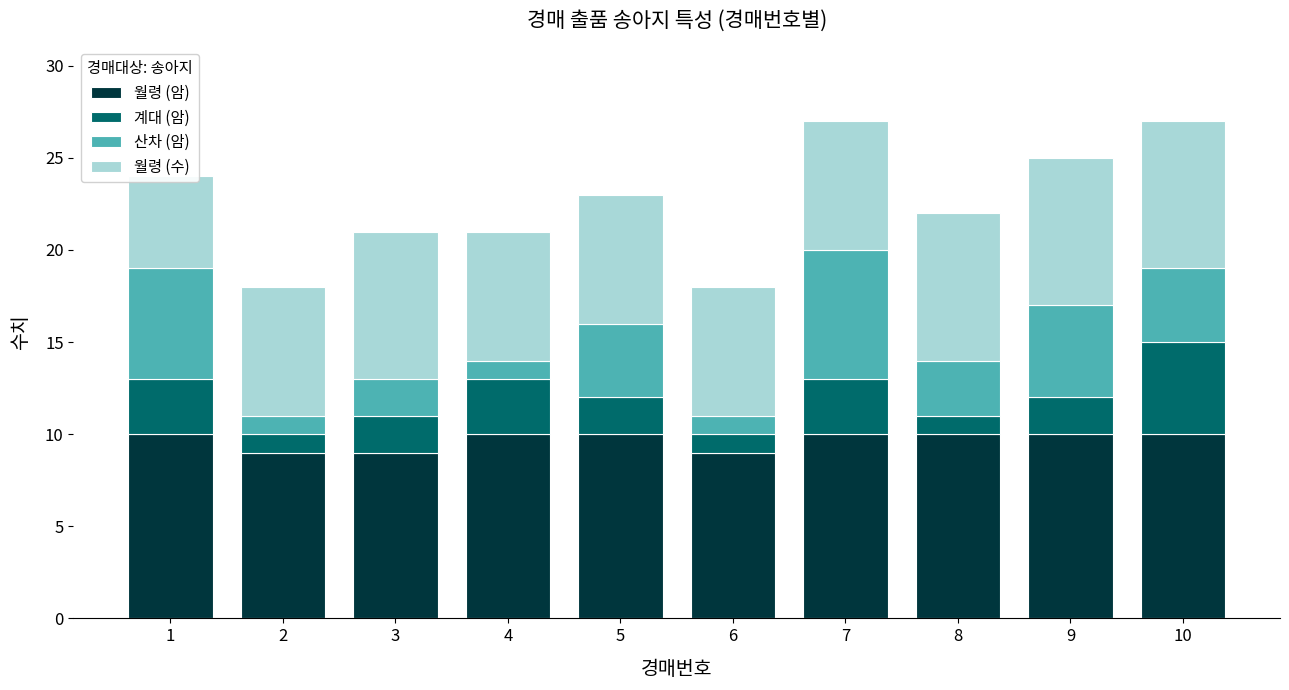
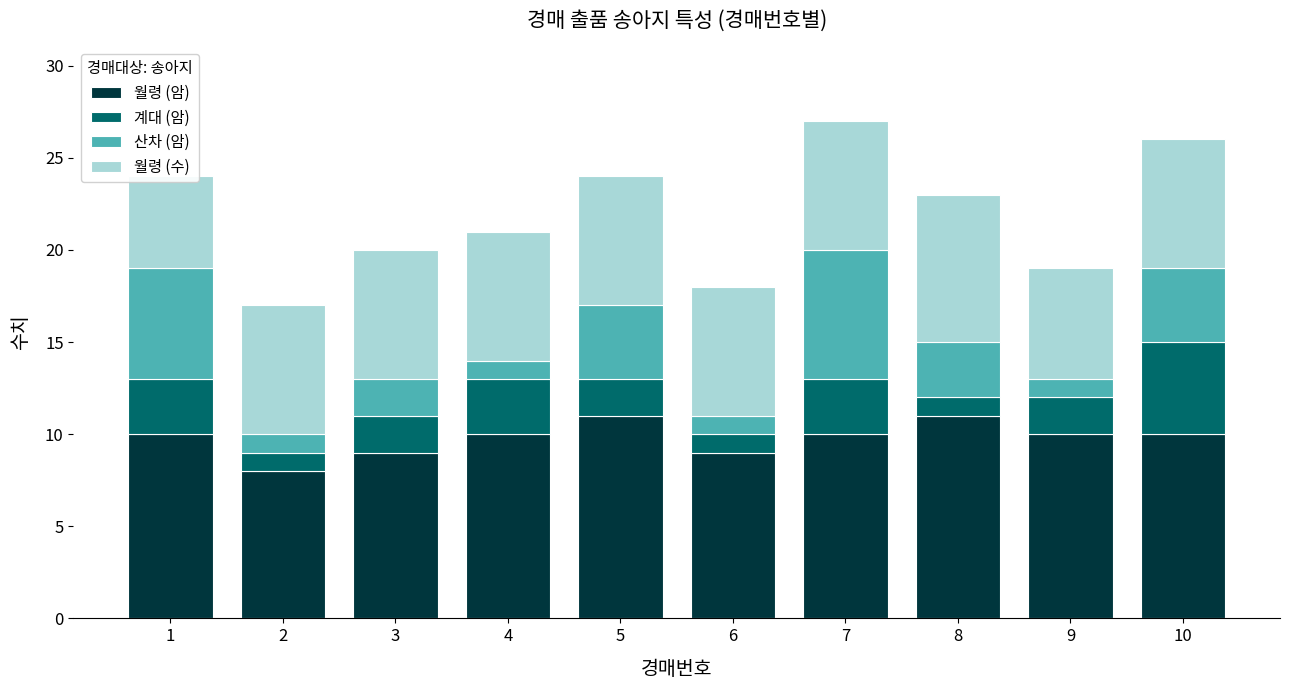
  {
    "월령 (암)": {
      "1": 10,
-     "2": 9,
+     "2": 8,
      "3": 9,
      "4": 10,
-     "5": 10,
+     "5": 11,
      "6": 9,
      "7": 10,
-     "8": 10,
+     "8": 11,
      "9": 10,
      "10": 10
    },
    "계대 (암)": {
      "1": 3,
      "2": 1,
      "3": 2,
      "4": 3,
      "5": 2,
      "6": 1,
      "7": 3,
      "8": 1,
      "9": 2,
      "10": 5
    },
    "산차 (암)": {
      "1": 6,
      "2": 1,
      "3": 2,
      "4": 1,
      "5": 4,
      "6": 1,
      "7": 7,
      "8": 3,
-     "9": 5,
+     "9": 1,
      "10": 4
    },
    "월령 (수)": {
      "2": 7,
-     "3": 8,
+     "3": 7,
      "4": 7,
      "5": 7,
      "6": 7,
      "7": 7,
      "8": 8,
-     "9": 8,
-     "10": 8
+     "9": 6,
+     "10": 7
    }
  }
